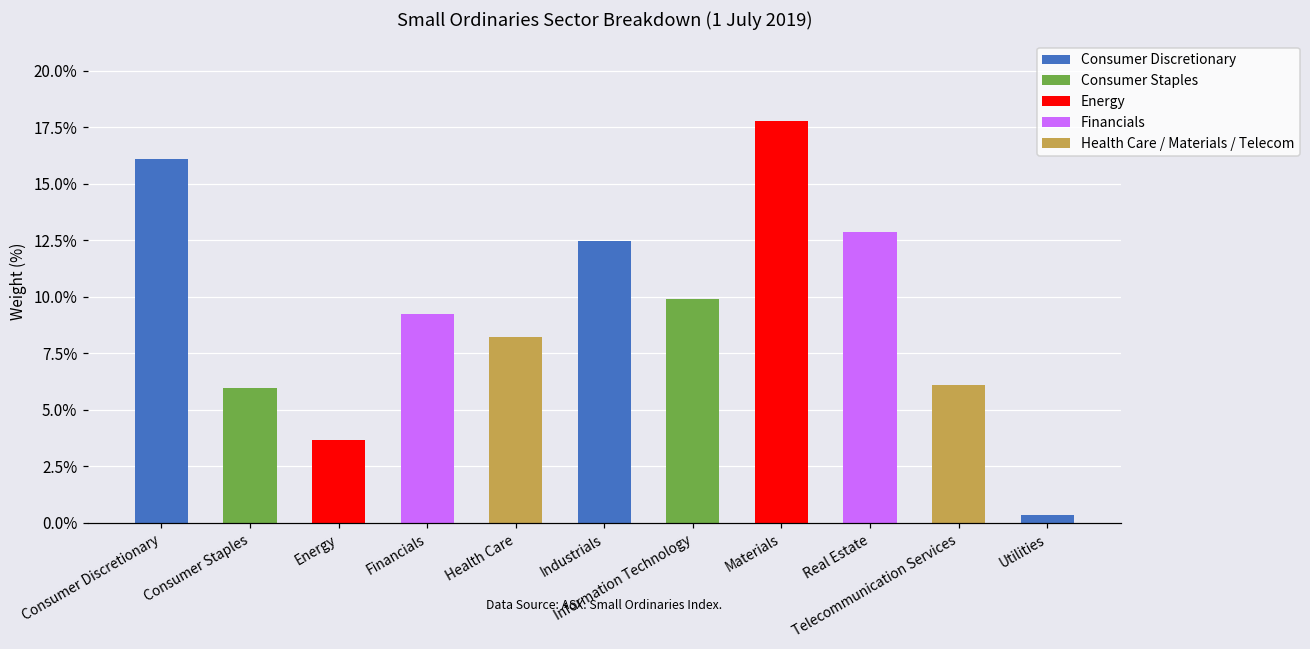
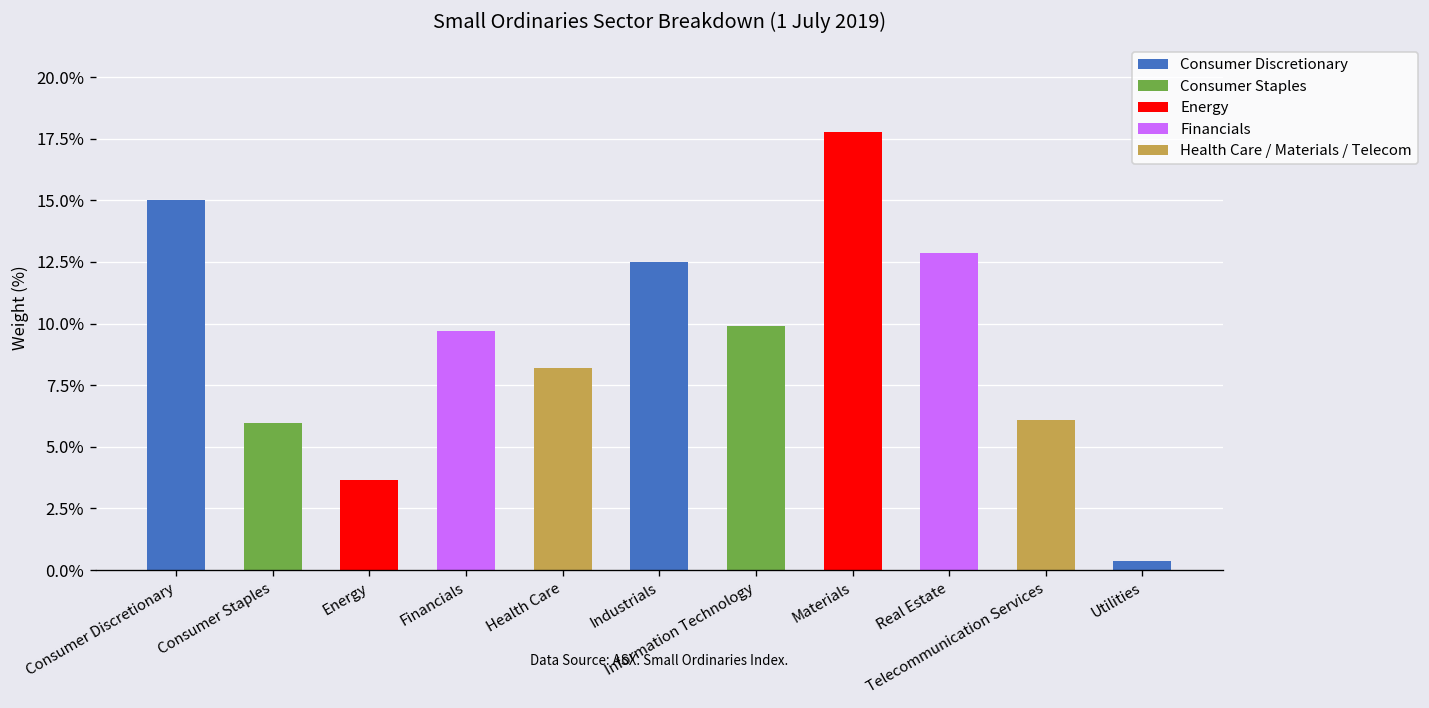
  {
-   "Consumer Discretionary": "16.1%",
+   "Consumer Discretionary": "15.0%",
    "Consumer Staples": "6.0%",
    "Energy": "3.7%",
-   "Financials": "9.3%",
+   "Financials": "9.7%",
    "Health Care": "8.2%",
    "Industrials": "12.5%",
    "Information Technology": "9.9%",
    "Materials": "17.8%",
    "Real Estate": "12.9%",
    "Telecommunication Services": "6.1%",
    "Utilities": "0.4%"
  }
